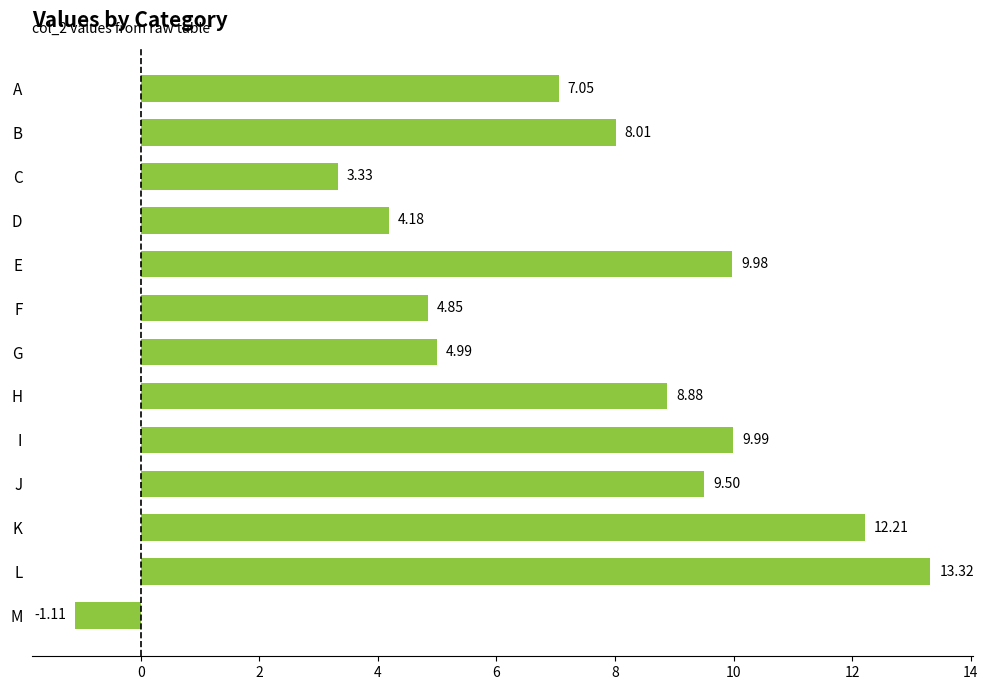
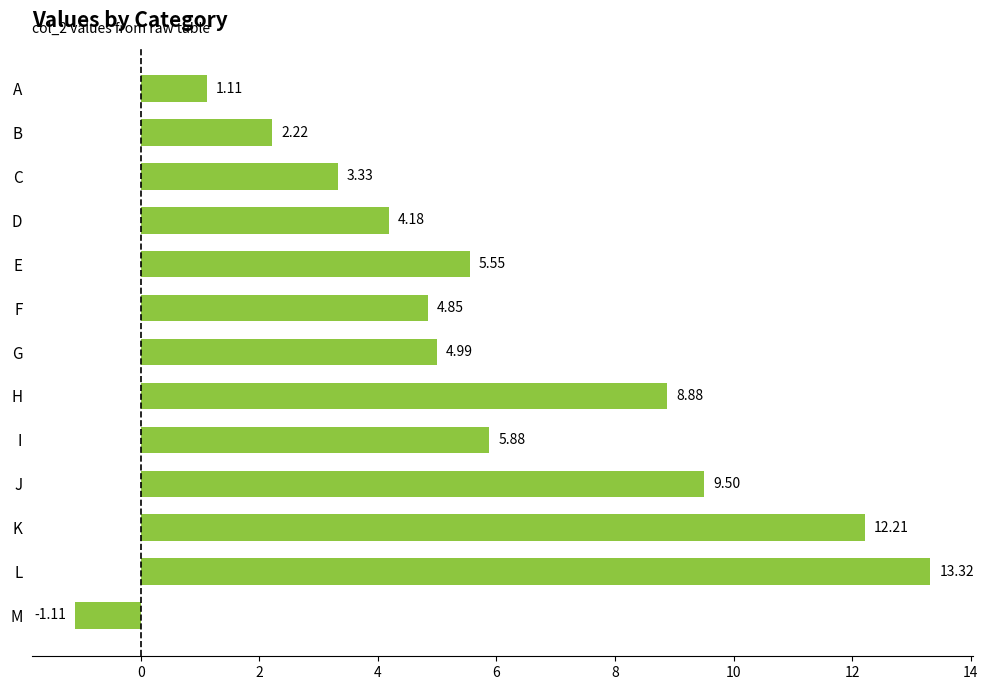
  {
-   "A": 7.05,
-   "B": 8.01,
+   "A": 1.11,
+   "B": 2.22,
    "C": 3.33,
    "D": 4.18,
-   "E": 9.98,
+   "E": 5.55,
    "F": 4.85,
    "G": 4.99,
    "H": 8.88,
-   "I": 9.99,
+   "I": 5.88,
    "J": 9.50,
    "K": 12.21,
    "L": 13.32,
    "M": -1.11
  }
